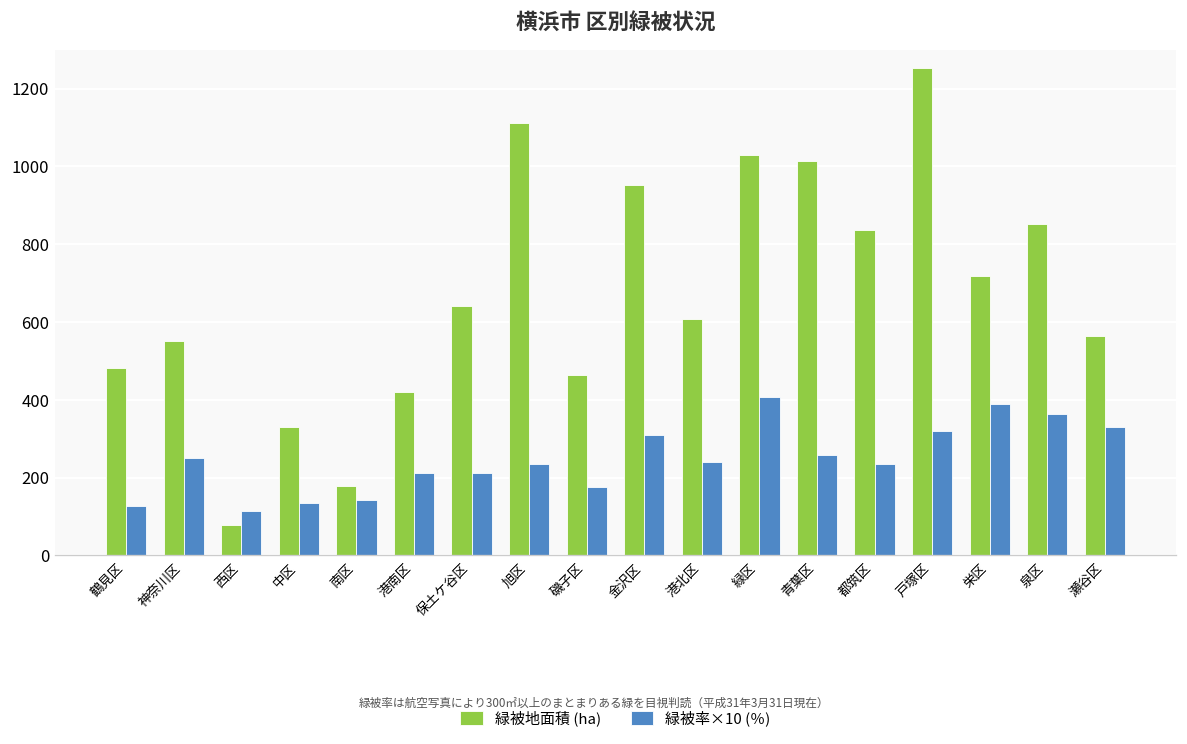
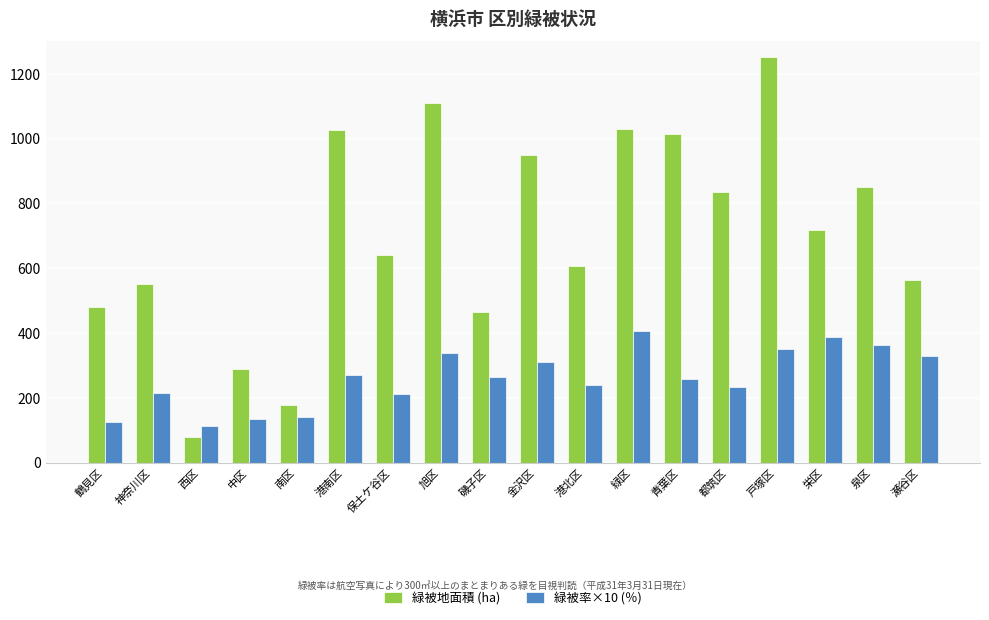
  {
    "緑被地面積 (ha)": {
      "鶴見区": 480,
      "神奈川区": 550,
      "西区": 80,
-     "中区": 330,
+     "中区": 290,
      "南区": 180,
-     "港南区": 420,
+     "港南区": 1030,
      "保土ケ谷区": 640,
      "旭区": 1110,
      "磯子区": 460,
      "金沢区": 950,
      "港北区": 610,
      "緑区": 1030,
      "青葉区": 1010,
      "都筑区": 840,
      "戸塚区": 1250,
      "栄区": 720,
      "泉区": 850,
      "瀬谷区": 560
    },
    "緑被率×10 (％)": {
      "鶴見区": 130,
-     "神奈川区": 250,
+     "神奈川区": 210,
      "西区": 110,
      "中区": 130,
      "南区": 140,
-     "港南区": 210,
+     "港南区": 270,
      "保土ケ谷区": 210,
-     "旭区": 240,
-     "磯子区": 180,
+     "旭区": 340,
+     "磯子区": 270,
      "金沢区": 310,
      "港北区": 240,
      "緑区": 410,
      "青葉区": 260,
      "都筑区": 230,
-     "戸塚区": 320,
+     "戸塚区": 350,
      "栄区": 390,
      "泉区": 360,
      "瀬谷区": 330
    }
  }
